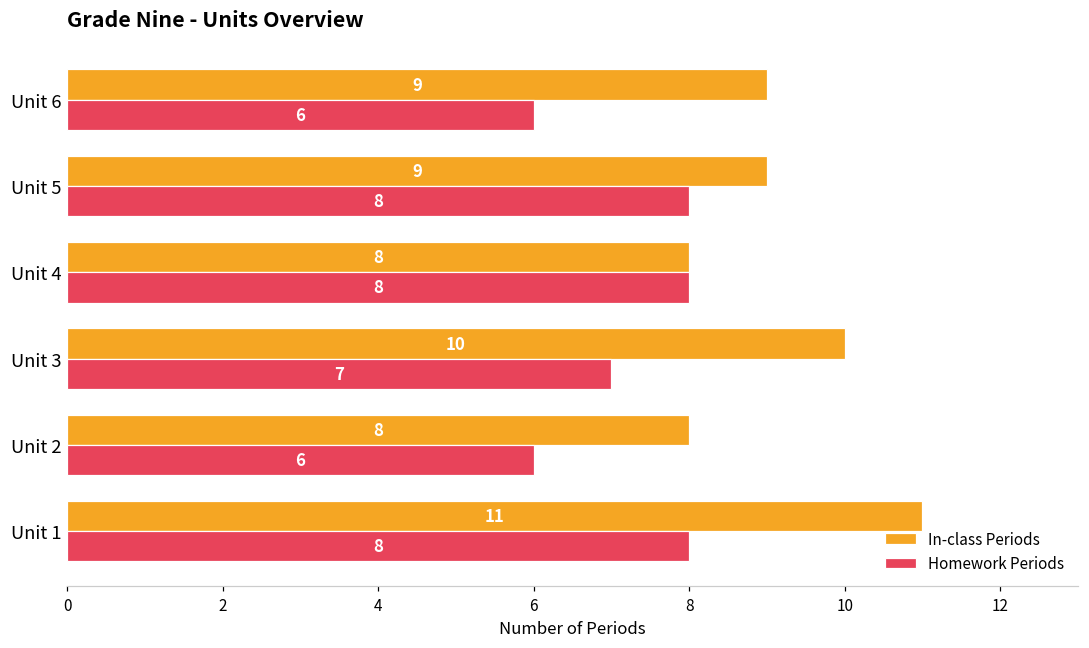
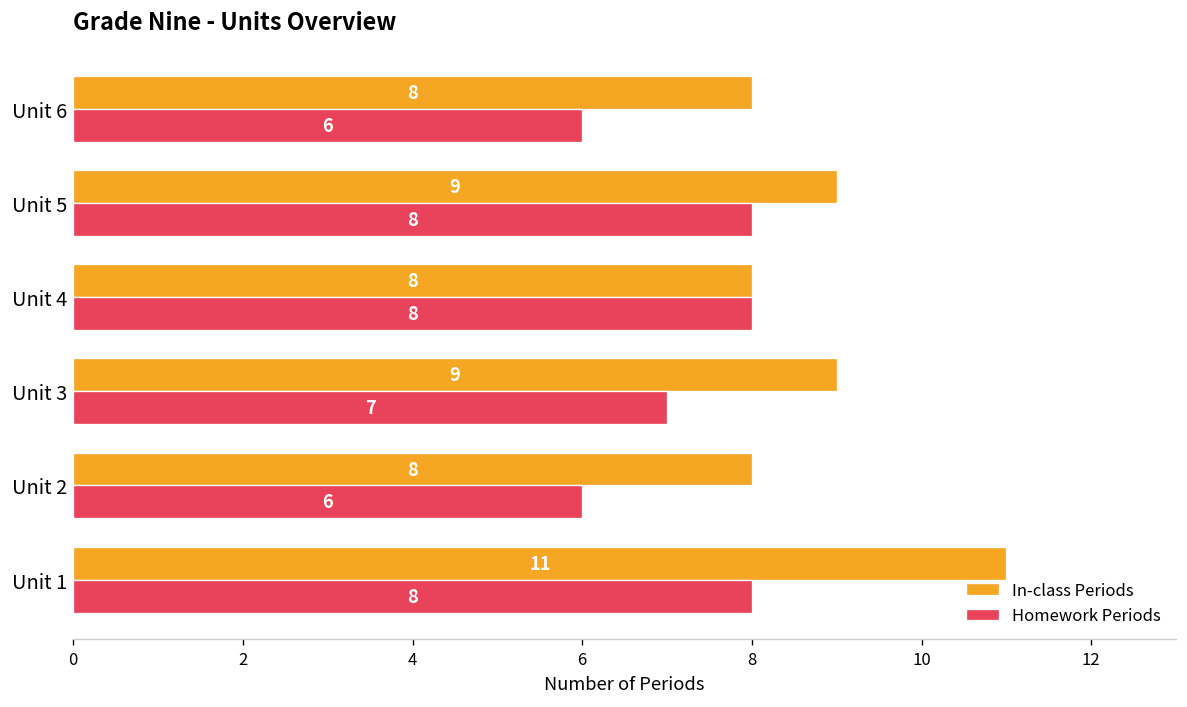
  {
    "In-class Periods": {
-     "Unit 6": 9,
+     "Unit 6": 8,
      "Unit 5": 9,
      "Unit 4": 8,
-     "Unit 3": 10,
+     "Unit 3": 9,
      "Unit 2": 8,
      "Unit 1": 11
    },
    "Homework Periods": {
      "Unit 6": 6,
      "Unit 5": 8,
      "Unit 4": 8,
      "Unit 3": 7,
      "Unit 2": 6,
      "Unit 1": 8
    }
  }
